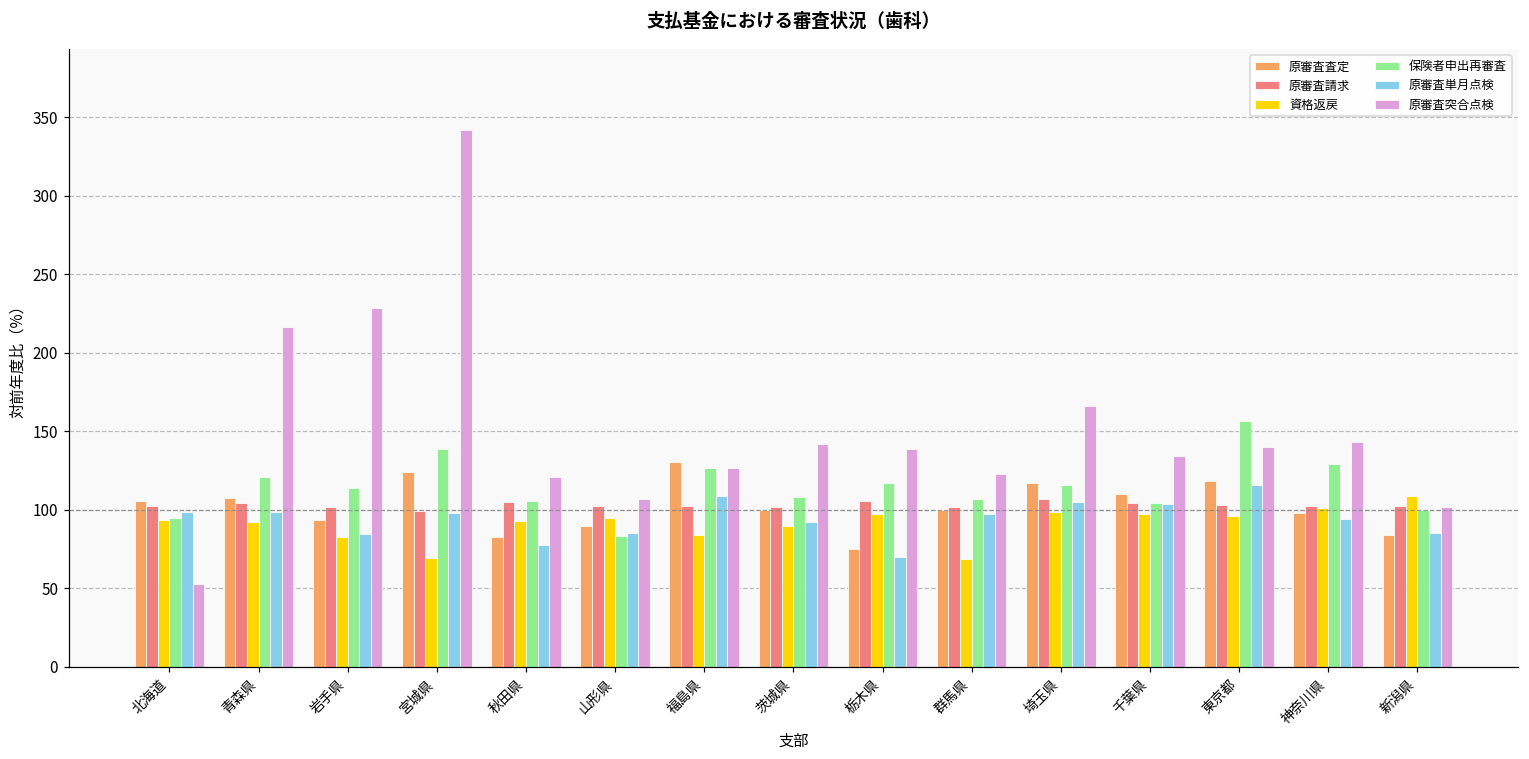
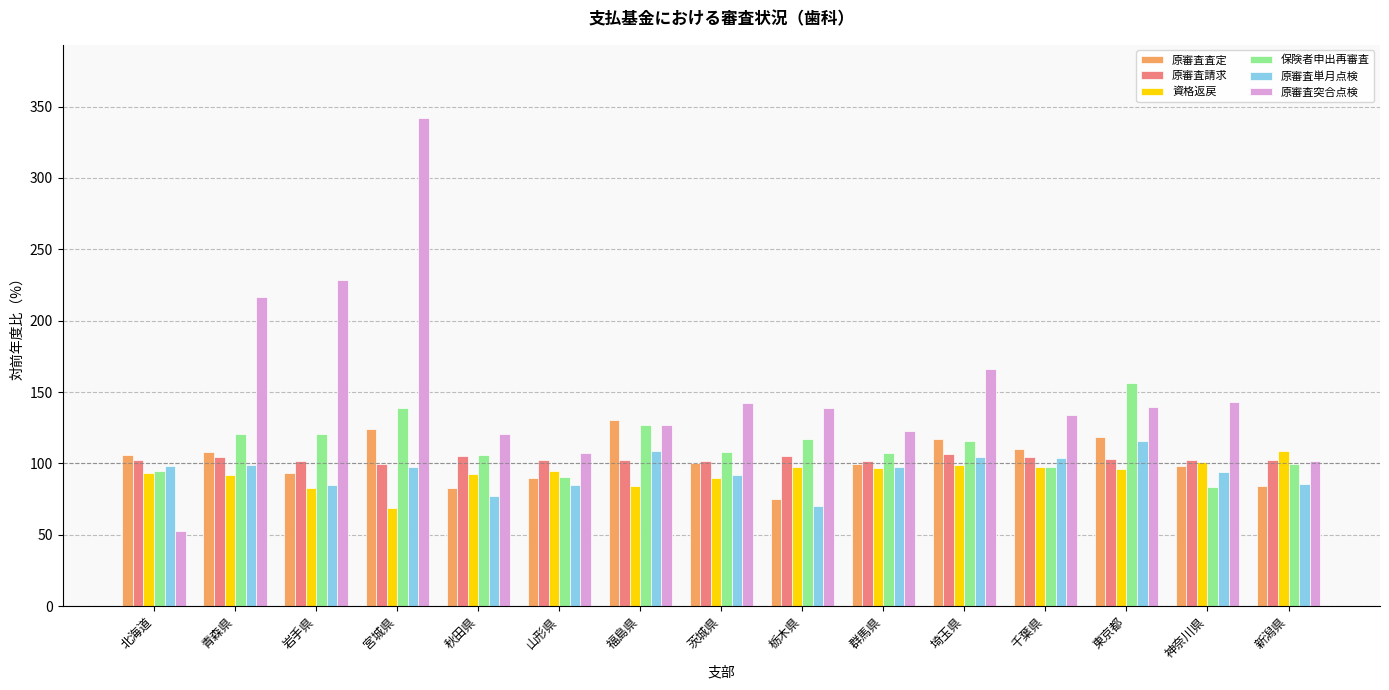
  {
    "資格返戻": {
      "北海道": 94,
      "青森県": 92,
      "岩手県": 83,
      "宮城県": 69,
      "秋田県": 93,
      "山形県": 95,
      "福島県": 84,
      "茨城県": 90,
      "栃木県": 97,
-     "群馬県": 69,
+     "群馬県": 97,
      "埼玉県": 99,
      "千葉県": 98,
      "東京都": 96,
      "神奈川県": 101,
      "新潟県": 109
    },
    "保険者申出再審査": {
      "北海道": 95,
      "青森県": 121,
-     "岩手県": 114,
+     "岩手県": 120,
      "宮城県": 139,
      "秋田県": 106,
-     "山形県": 83,
+     "山形県": 90,
      "福島県": 127,
      "茨城県": 108,
      "栃木県": 117,
      "群馬県": 107,
      "埼玉県": 116,
-     "千葉県": 104,
+     "千葉県": 97,
      "東京都": 157,
-     "神奈川県": 129,
+     "神奈川県": 84,
      "新潟県": 100
    },
    "原審査単月点検": {
      "北海道": 98,
      "青森県": 99,
      "岩手県": 85,
      "宮城県": 98,
      "秋田県": 77,
      "山形県": 85,
      "福島県": 109,
      "茨城県": 92,
      "栃木県": 70,
      "群馬県": 97,
      "埼玉県": 105,
      "千葉県": 104,
      "東京都": 116,
      "神奈川県": 94,
      "新潟県": 85
    },
    "原審査突合点検": {
      "北海道": 53,
      "青森県": 217,
      "岩手県": 229,
      "宮城県": 342,
      "秋田県": 121,
      "山形県": 107,
      "福島県": 127,
      "茨城県": 142,
      "栃木県": 139,
      "群馬県": 123,
      "埼玉県": 166,
      "千葉県": 134,
      "東京都": 140,
      "神奈川県": 143,
      "新潟県": 102
    }
  }
